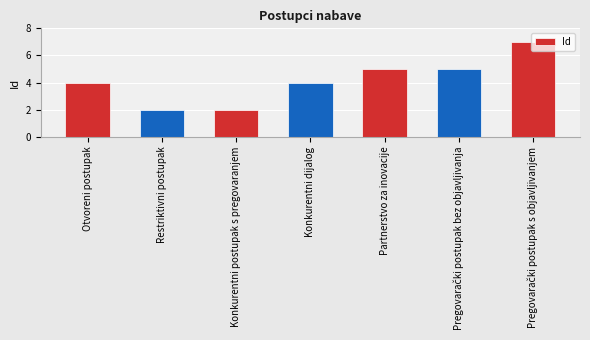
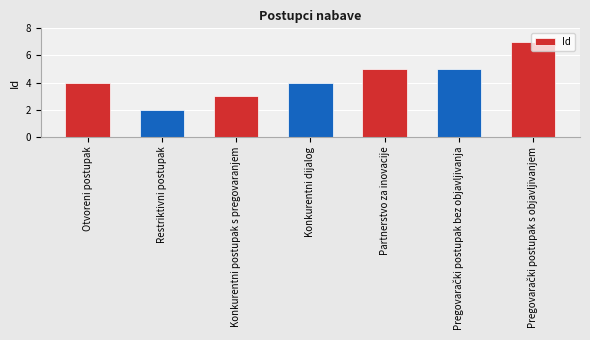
  {
    "Otvoreni postupak": 4,
    "Restriktivni postupak": 2,
-   "Konkurentni postupak s pregovaranjem": 2,
+   "Konkurentni postupak s pregovaranjem": 3,
    "Konkurentni dijalog": 4,
    "Partnerstvo za inovacije": 5,
    "Pregovarački postupak bez objavljivanja": 5
  }
